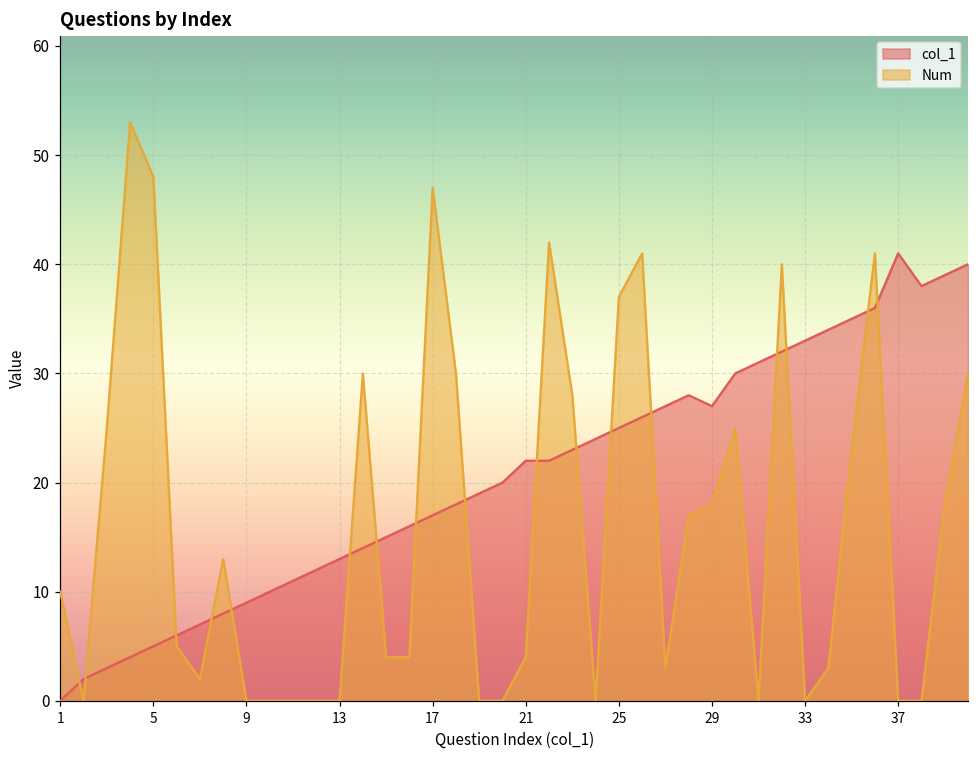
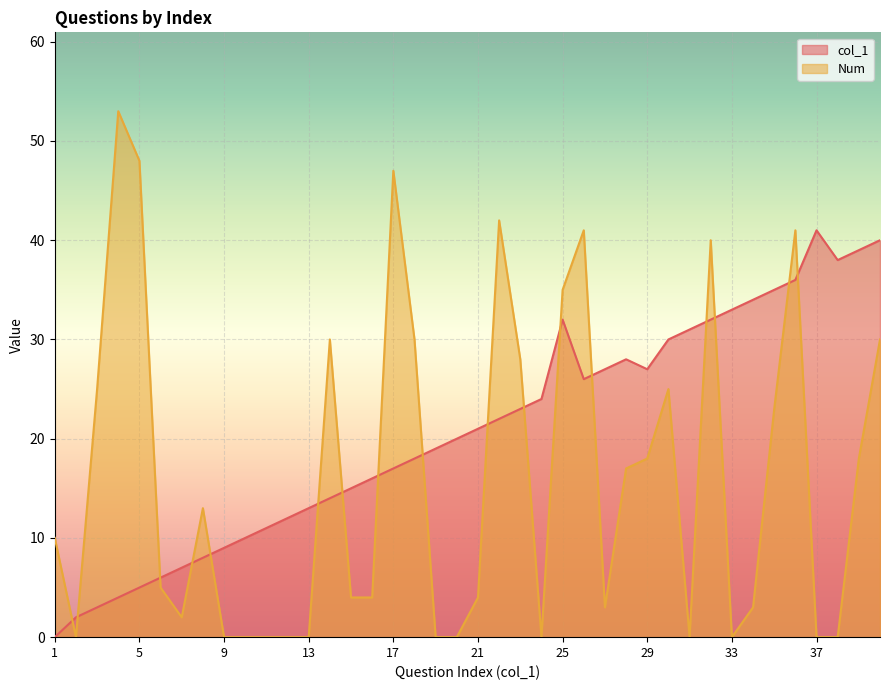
  {
    "col_1": {
      "1": 0,
      "5": 5,
      "9": 9,
      "13": 13,
      "17": 17,
-     "21": 22,
-     "25": 25,
+     "21": 21,
+     "25": 32,
      "29": 27,
      "33": 33,
      "37": 41
    },
    "Num": {
      "1": 10,
      "5": 48,
      "9": 0,
      "13": 0,
      "17": 47,
      "21": 4,
-     "25": 37,
+     "25": 35,
      "29": 18,
      "33": 0,
      "37": 0
    }
  }
